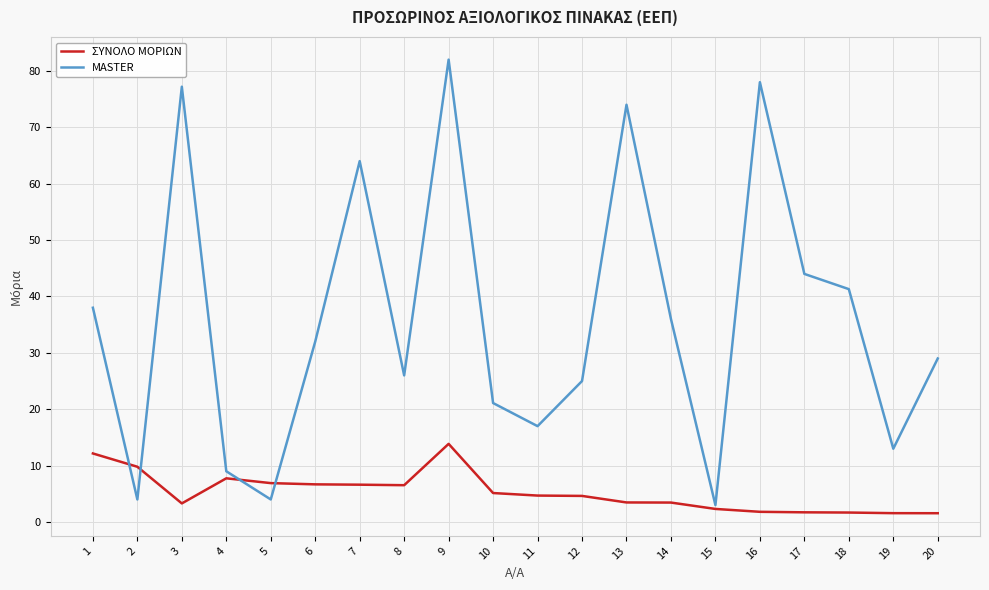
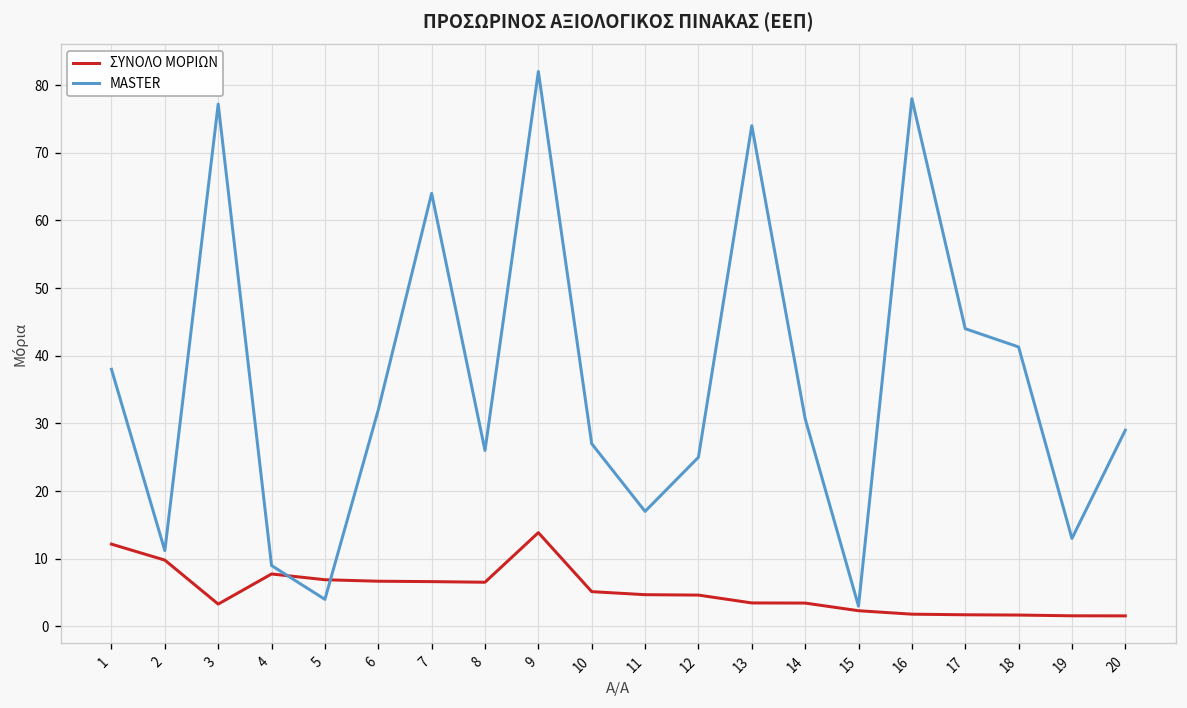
  {
    "ΣΥΝΟΛΟ ΜΟΡΙΩΝ": {
      "1": 12,
      "2": 10,
      "3": 3,
      "4": 8,
      "5": 7,
      "6": 7,
      "7": 7,
      "8": 7,
      "9": 14,
      "10": 5,
      "11": 5,
      "12": 5,
      "13": 3,
      "14": 3,
      "15": 2,
      "16": 2,
      "17": 2,
      "18": 2,
      "19": 2,
      "20": 2
    },
    "MASTER": {
      "1": 38,
-     "2": 4,
+     "2": 11,
      "3": 77,
      "4": 9,
      "5": 4,
      "6": 32,
      "7": 64,
      "8": 26,
      "9": 82,
-     "10": 21,
+     "10": 27,
      "11": 17,
      "12": 25,
      "13": 74,
-     "14": 36,
+     "14": 31,
      "15": 3,
      "16": 78,
      "17": 44,
      "18": 41,
      "19": 13,
      "20": 29
    }
  }
